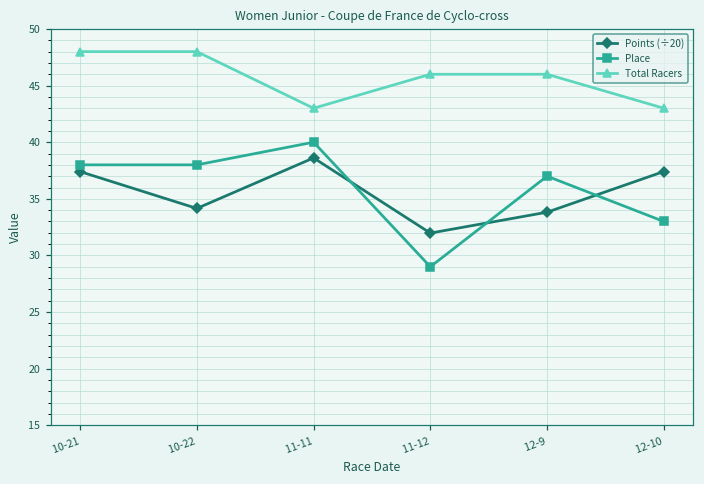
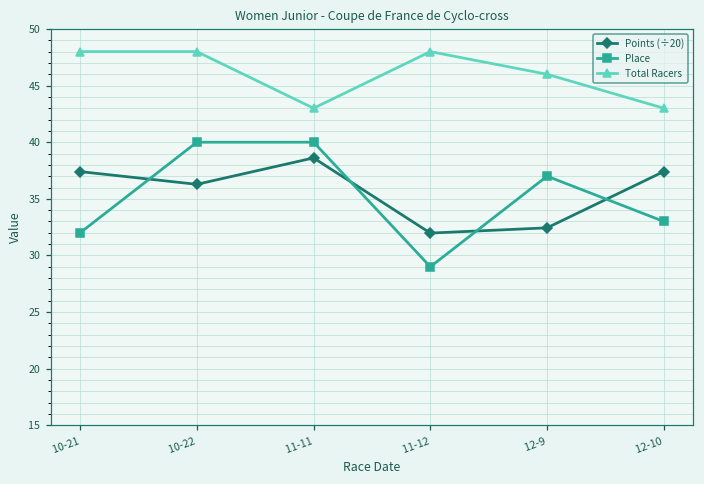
  {
    "Points (÷20)": {
      "10-21": 37.4,
-     "10-22": 34.2,
+     "10-22": 36.3,
      "11-11": 38.6,
      "11-12": 32.0,
-     "12-9": 33.8,
+     "12-9": 32.4,
      "12-10": 37.4
    },
    "Place": {
-     "10-21": 38,
-     "10-22": 38,
+     "10-21": 32,
+     "10-22": 40,
      "11-11": 40,
      "11-12": 29,
      "12-9": 37,
      "12-10": 33
    },
    "Total Racers": {
      "10-21": 48,
      "10-22": 48,
      "11-11": 43,
-     "11-12": 46,
+     "11-12": 48,
      "12-9": 46,
      "12-10": 43
    }
  }
